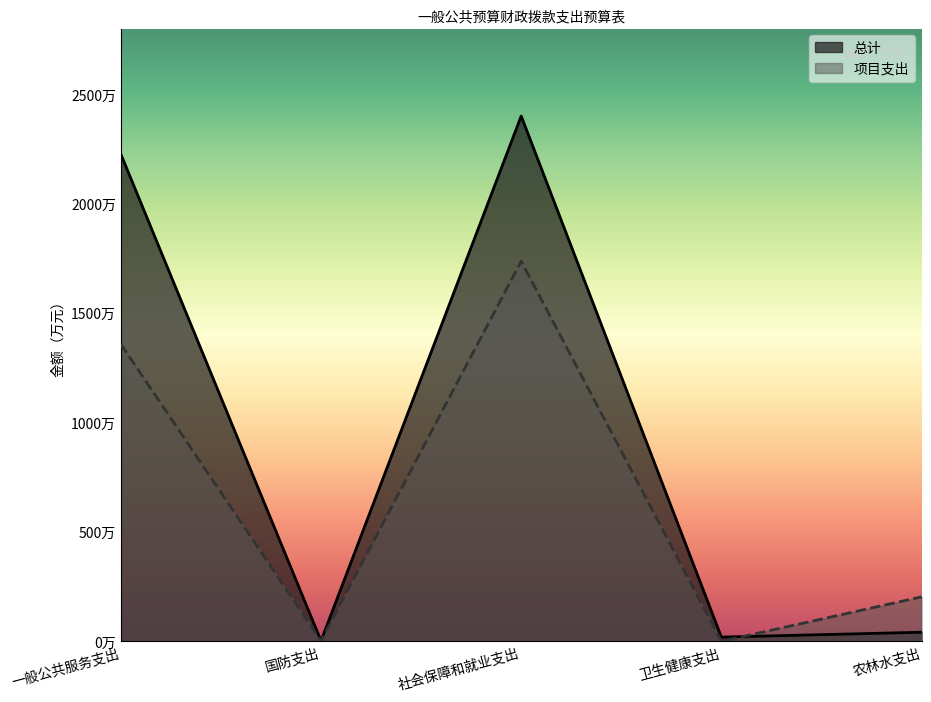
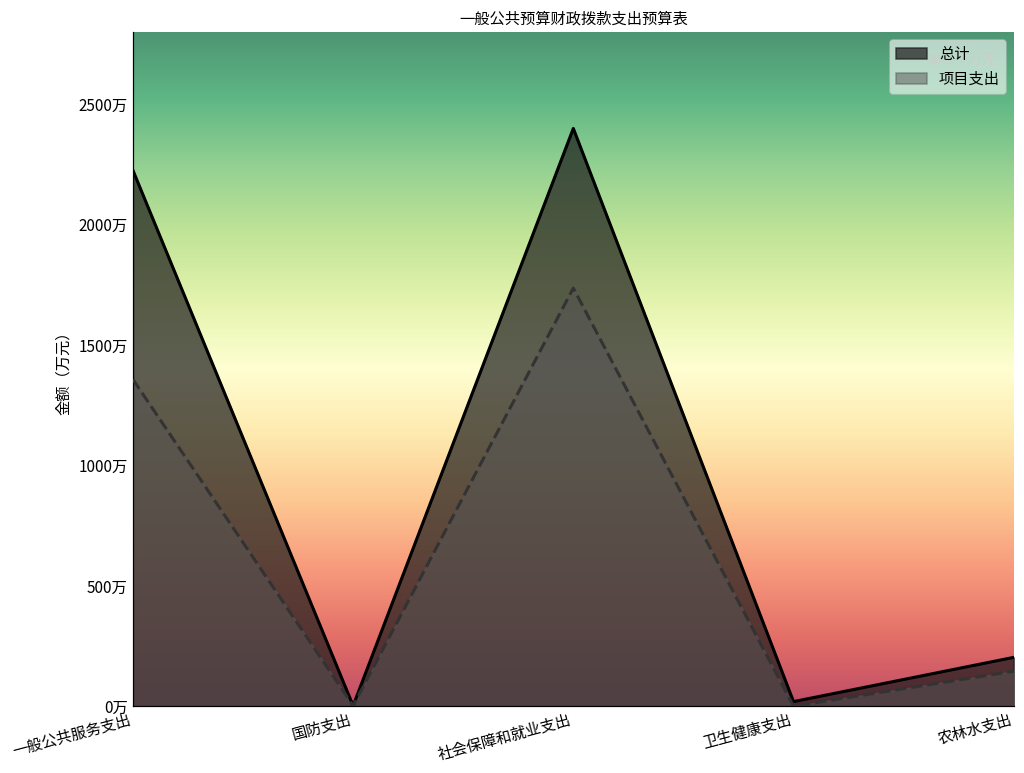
  {
    "总计": {
      "一般公共服务支出": "2230万",
      "社会保障和就业支出": "2400万",
      "卫生健康支出": "20万",
-     "农林水支出": "40万"
+     "农林水支出": "200万"
    },
    "项目支出": {
      "一般公共服务支出": "1360万",
      "社会保障和就业支出": "1740万",
      "卫生健康支出": "0万",
-     "农林水支出": "200万"
+     "农林水支出": "150万"
    }
  }
